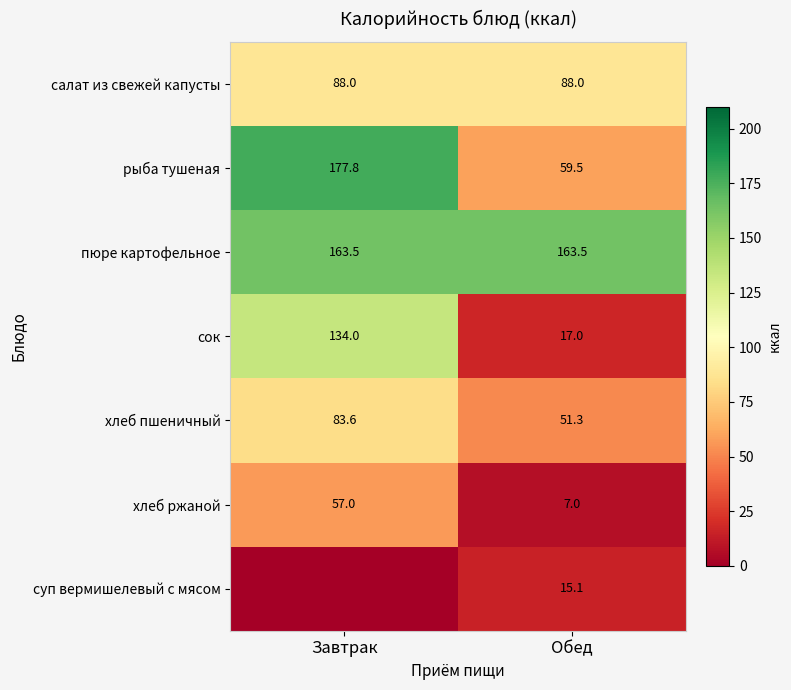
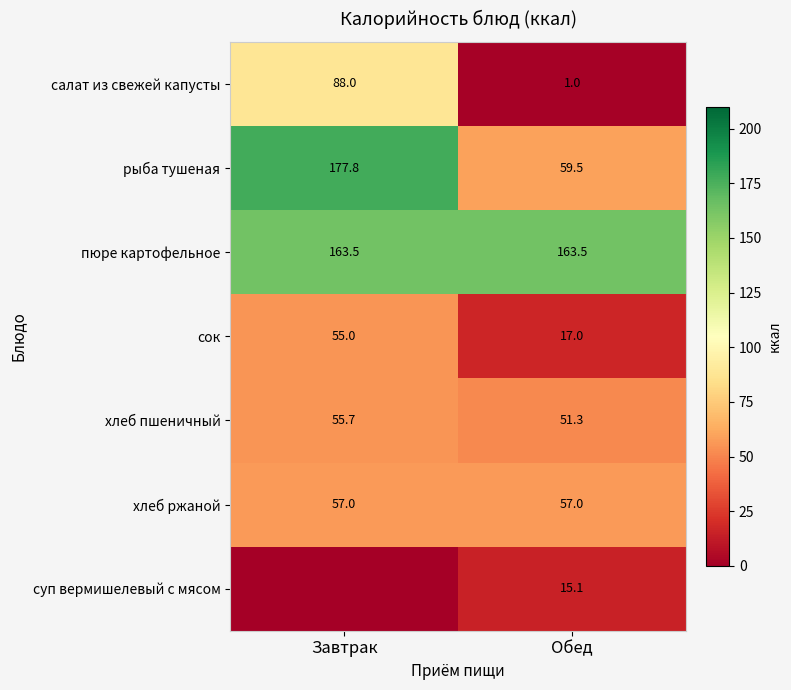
  {
    "салат из свежей капусты": {
      "Завтрак": 88.0,
-     "Обед": 88.0
+     "Обед": 1.0
    },
    "рыба тушеная": {
      "Завтрак": 177.8,
      "Обед": 59.5
    },
    "пюре картофельное": {
      "Завтрак": 163.5,
      "Обед": 163.5
    },
    "сок": {
-     "Завтрак": 134.0,
+     "Завтрак": 55.0,
      "Обед": 17.0
    },
    "хлеб пшеничный": {
-     "Завтрак": 83.6,
+     "Завтрак": 55.7,
      "Обед": 51.3
    },
    "хлеб ржаной": {
      "Завтрак": 57.0,
-     "Обед": 7.0
+     "Обед": 57.0
    },
    "суп вермишелевый с мясом": {
      "Обед": 15.1
    }
  }
